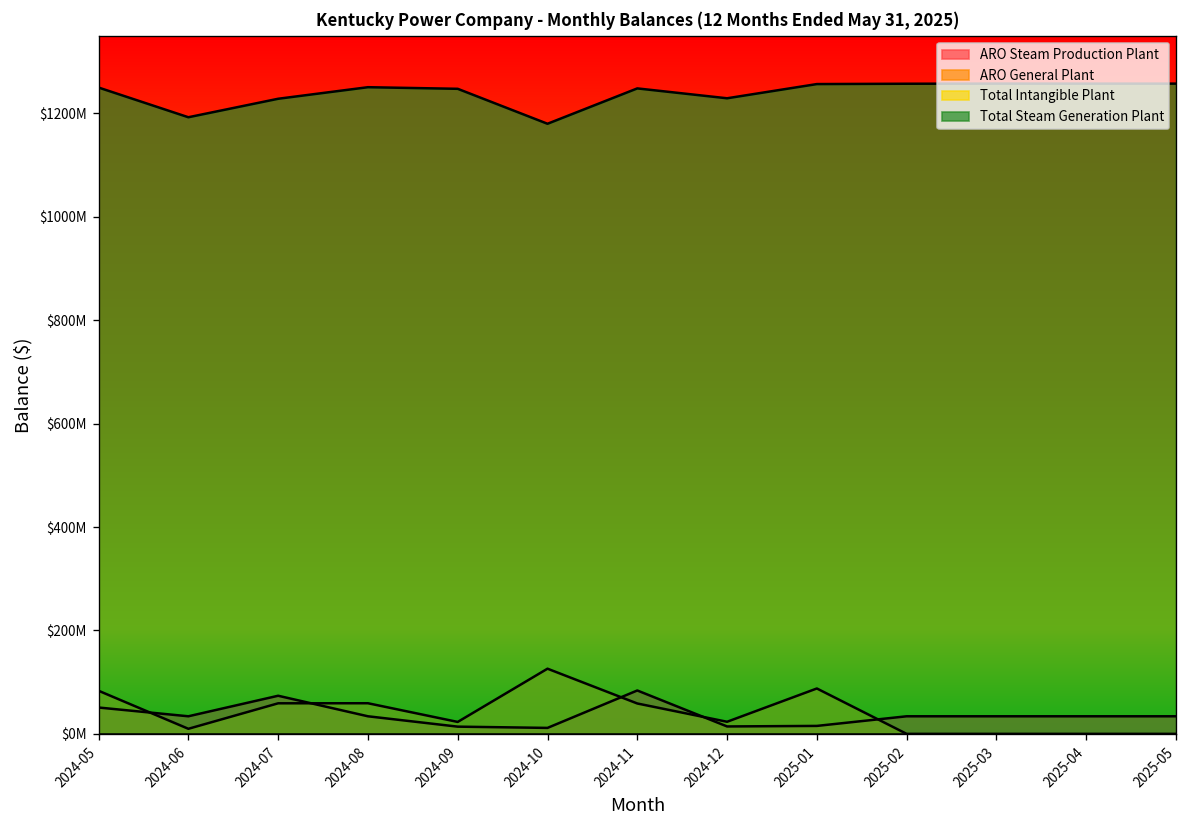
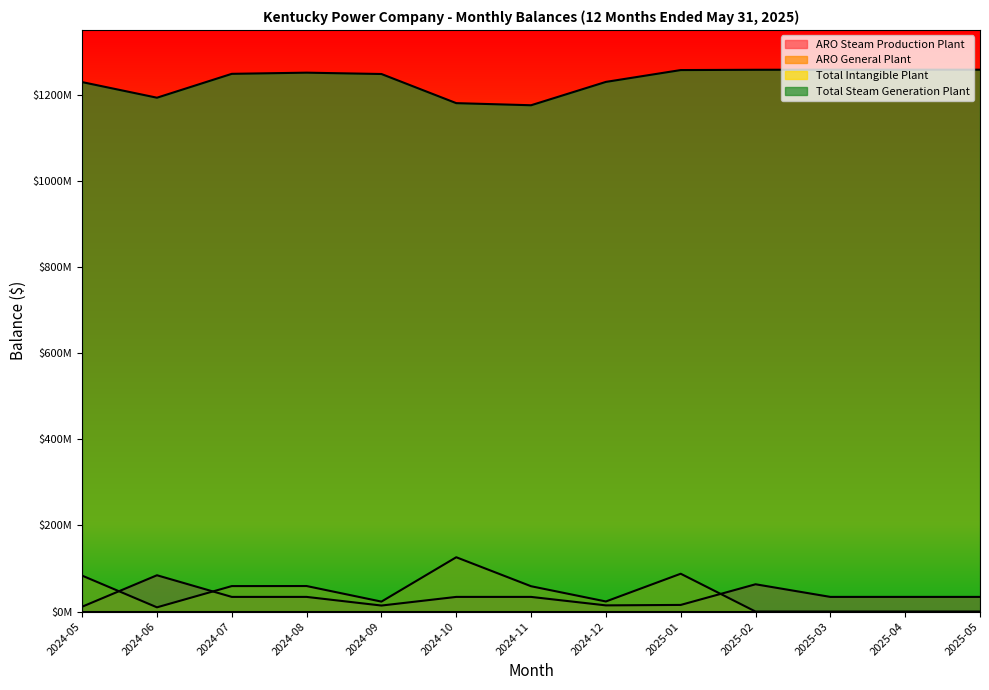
  {
    "ARO Steam Production Plant": {
-     "2024-05": "$50000000",
-     "2024-06": "$30000000",
-     "2024-07": "$70000000",
+     "2024-05": "$10000000",
+     "2024-06": "$80000000",
+     "2024-07": "$30000000",
      "2024-08": "$30000000",
      "2024-09": "$10000000",
-     "2024-10": "$10000000",
-     "2024-11": "$80000000",
+     "2024-10": "$30000000",
+     "2024-11": "$30000000",
      "2024-12": "$10000000",
      "2025-01": "$20000000",
-     "2025-02": "$30000000",
+     "2025-02": "$60000000",
      "2025-03": "$30000000",
      "2025-04": "$30000000",
      "2025-05": "$30000000"
    },
    "ARO General Plant": {
      "2024-05": "$0",
      "2024-06": "$0",
      "2024-07": "$0",
      "2024-08": "$0",
      "2024-09": "$0",
      "2024-10": "$0",
      "2024-11": "$0",
      "2024-12": "$0",
      "2025-01": "$0"
    },
    "Total Intangible Plant": {
      "2024-05": "$80000000",
      "2024-06": "$10000000",
      "2024-07": "$60000000",
      "2024-08": "$60000000",
      "2024-09": "$20000000",
      "2024-10": "$130000000",
      "2024-11": "$60000000",
      "2024-12": "$20000000",
      "2025-01": "$90000000"
    },
    "Total Steam Generation Plant": {
-     "2024-05": "$1250000000",
+     "2024-05": "$1230000000",
      "2024-06": "$1190000000",
-     "2024-07": "$1230000000",
+     "2024-07": "$1250000000",
      "2024-08": "$1250000000",
      "2024-09": "$1250000000",
      "2024-10": "$1180000000",
-     "2024-11": "$1250000000",
+     "2024-11": "$1180000000",
      "2024-12": "$1230000000",
      "2025-01": "$1260000000",
      "2025-02": "$1260000000",
      "2025-05": "$1260000000"
    }
  }
